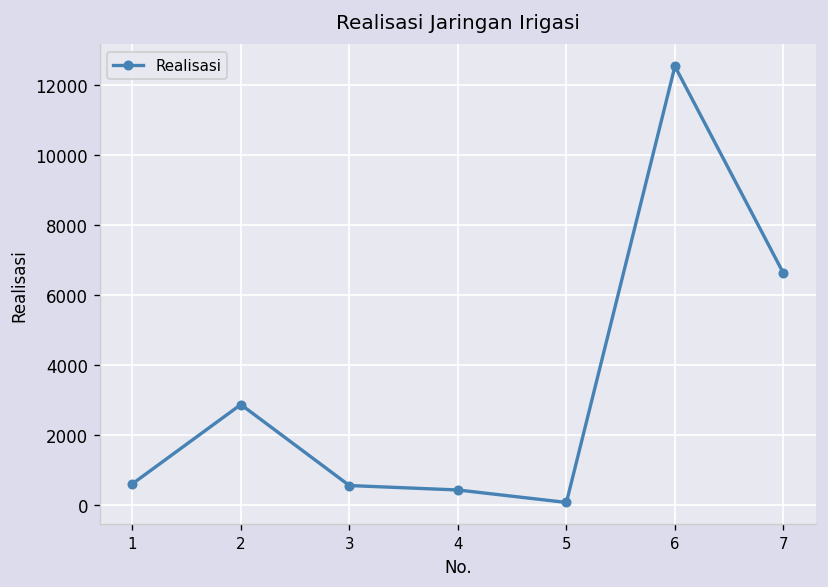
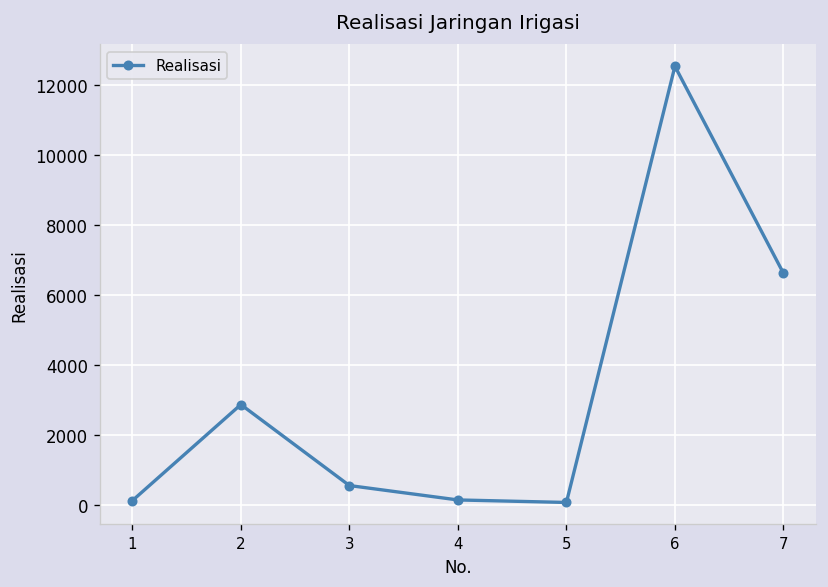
  {
-   "1": 600,
+   "1": 100,
    "2": 2900,
    "3": 500,
-   "4": 400,
+   "4": 100,
    "5": 100,
    "6": 12500,
    "7": 6600
  }
